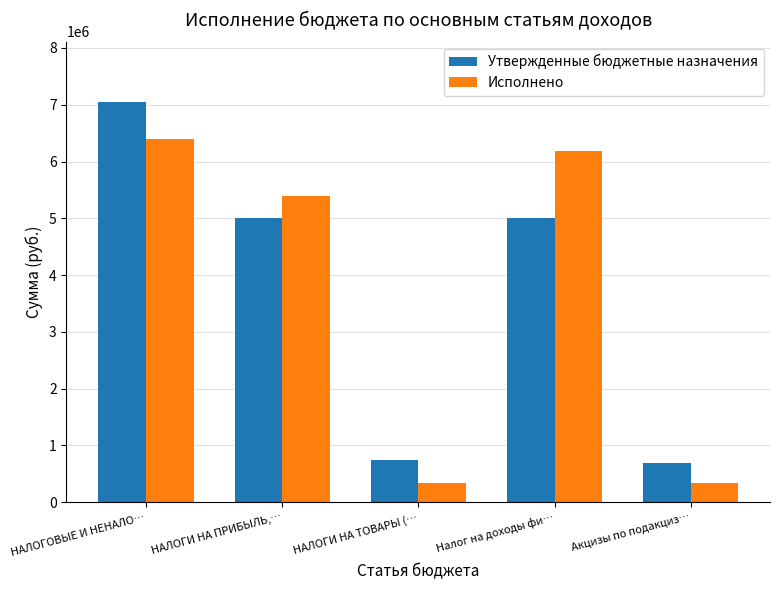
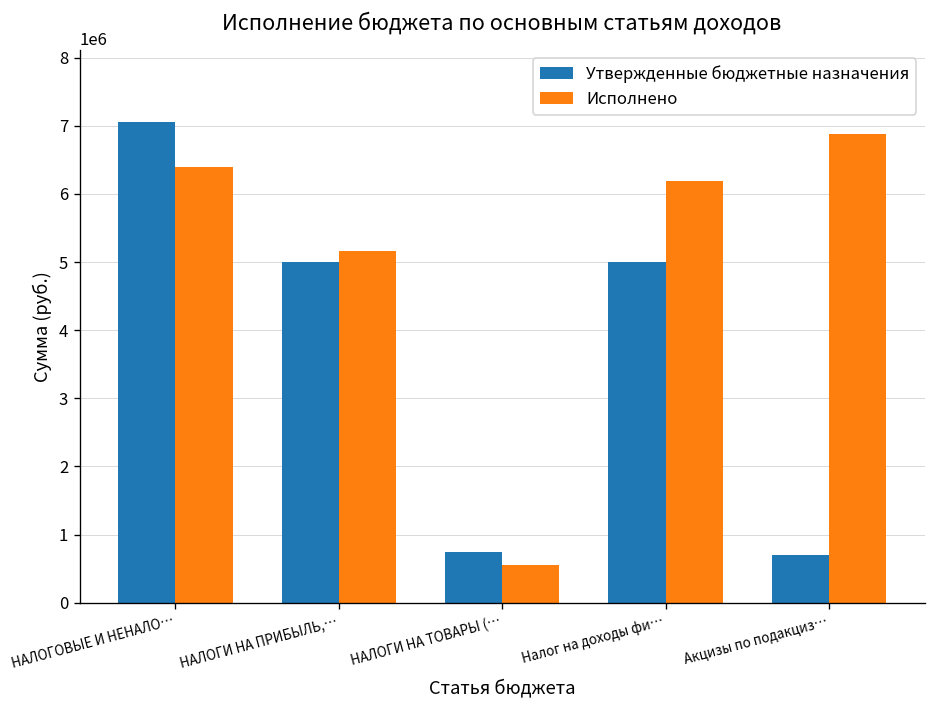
  {
    "Утвержденные бюджетные назначения": {
      "НАЛОГОВЫЕ И НЕНАЛО…": 7100000,
      "НАЛОГИ НА ПРИБЫЛЬ,…": 5000000,
      "НАЛОГИ НА ТОВАРЫ (…": 700000,
      "Налог на доходы фи…": 5000000,
      "Акцизы по подакциз…": 700000
    },
    "Исполнено": {
      "НАЛОГОВЫЕ И НЕНАЛО…": 6400000,
-     "НАЛОГИ НА ПРИБЫЛЬ,…": 5400000,
-     "НАЛОГИ НА ТОВАРЫ (…": 300000,
+     "НАЛОГИ НА ПРИБЫЛЬ,…": 5200000,
+     "НАЛОГИ НА ТОВАРЫ (…": 600000,
      "Налог на доходы фи…": 6200000,
-     "Акцизы по подакциз…": 300000
+     "Акцизы по подакциз…": 6900000
    }
  }
